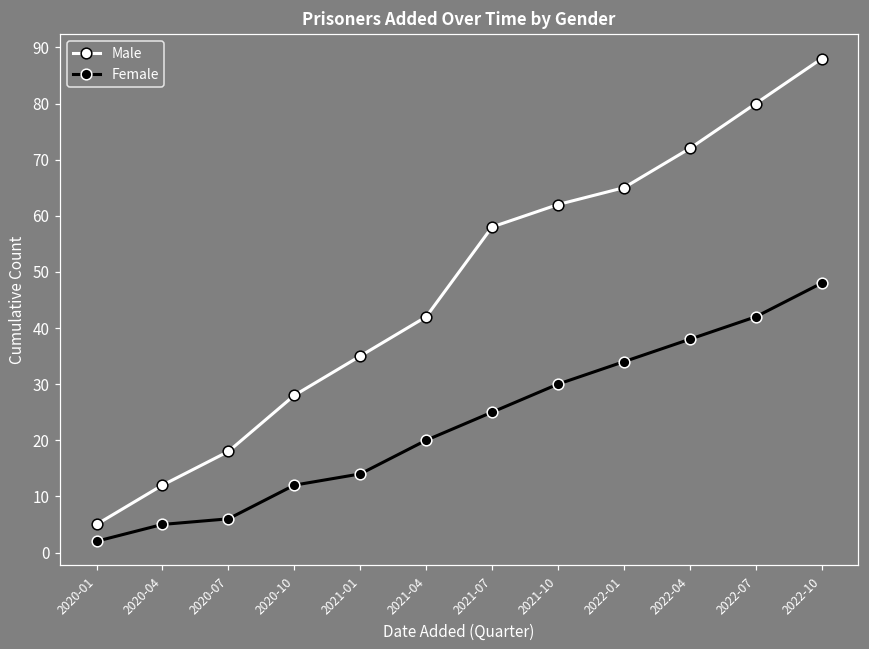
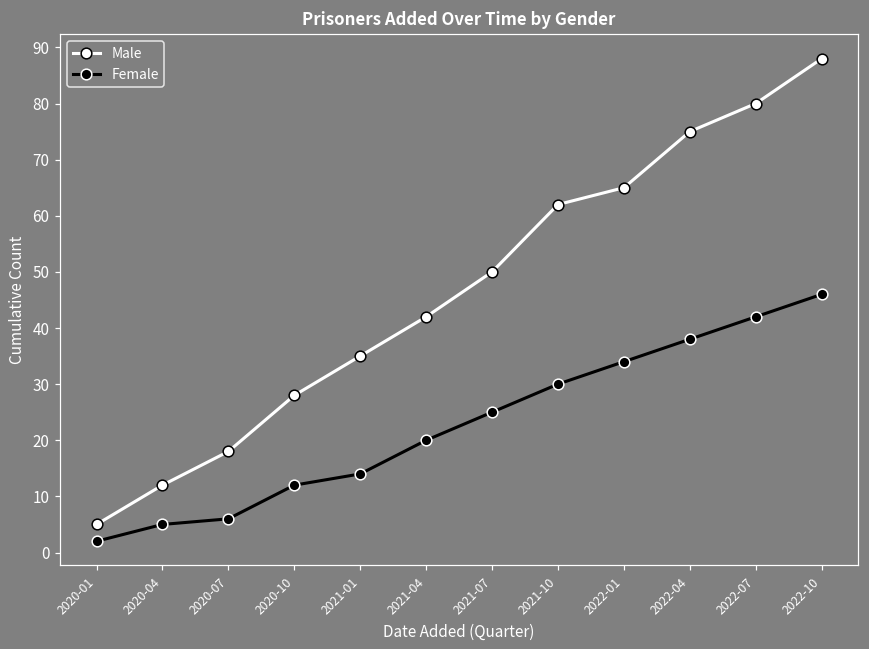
  {
    "Male": {
      "2020-01": 5,
      "2020-04": 12,
      "2020-07": 18,
      "2020-10": 28,
      "2021-01": 35,
      "2021-04": 42,
-     "2021-07": 58,
+     "2021-07": 50,
      "2021-10": 62,
      "2022-01": 65,
-     "2022-04": 72,
+     "2022-04": 75,
      "2022-07": 80,
      "2022-10": 88
    },
    "Female": {
      "2020-01": 2,
      "2020-04": 5,
      "2020-07": 6,
      "2020-10": 12,
      "2021-01": 14,
      "2021-04": 20,
      "2021-07": 25,
      "2021-10": 30,
      "2022-01": 34,
      "2022-04": 38,
      "2022-07": 42,
-     "2022-10": 48
+     "2022-10": 46
    }
  }
